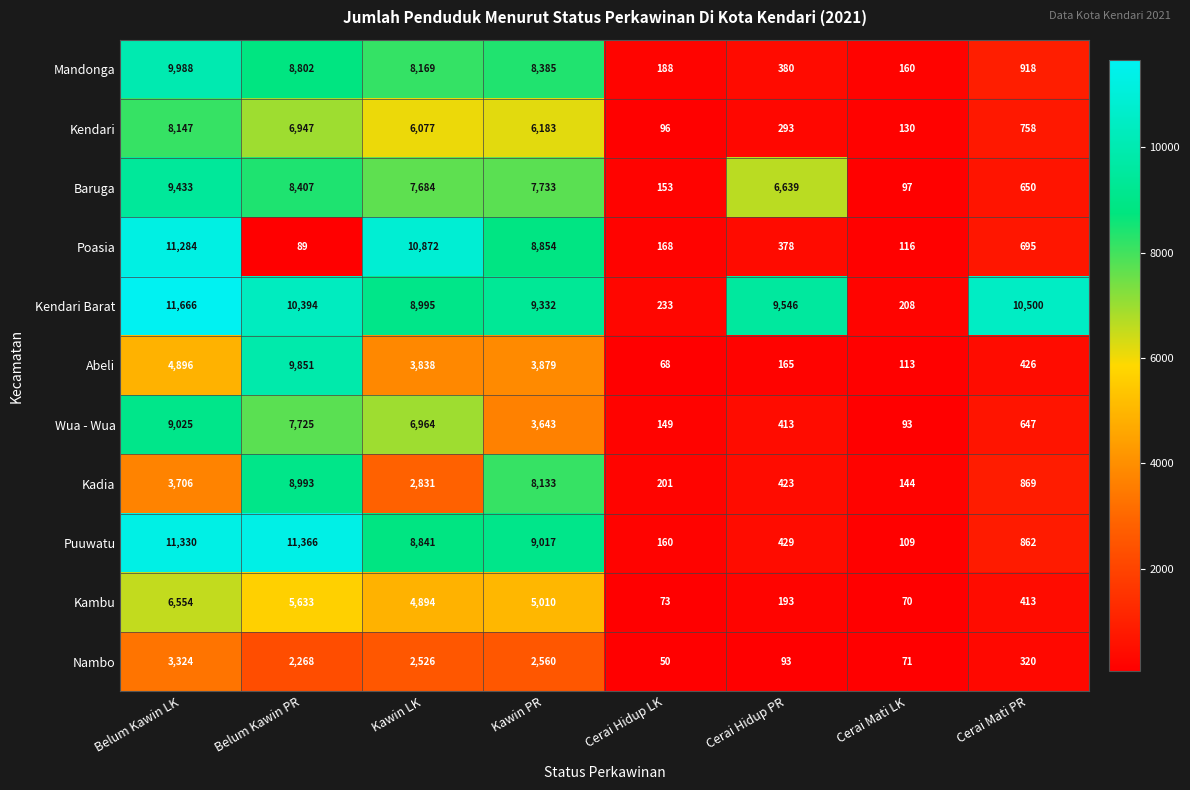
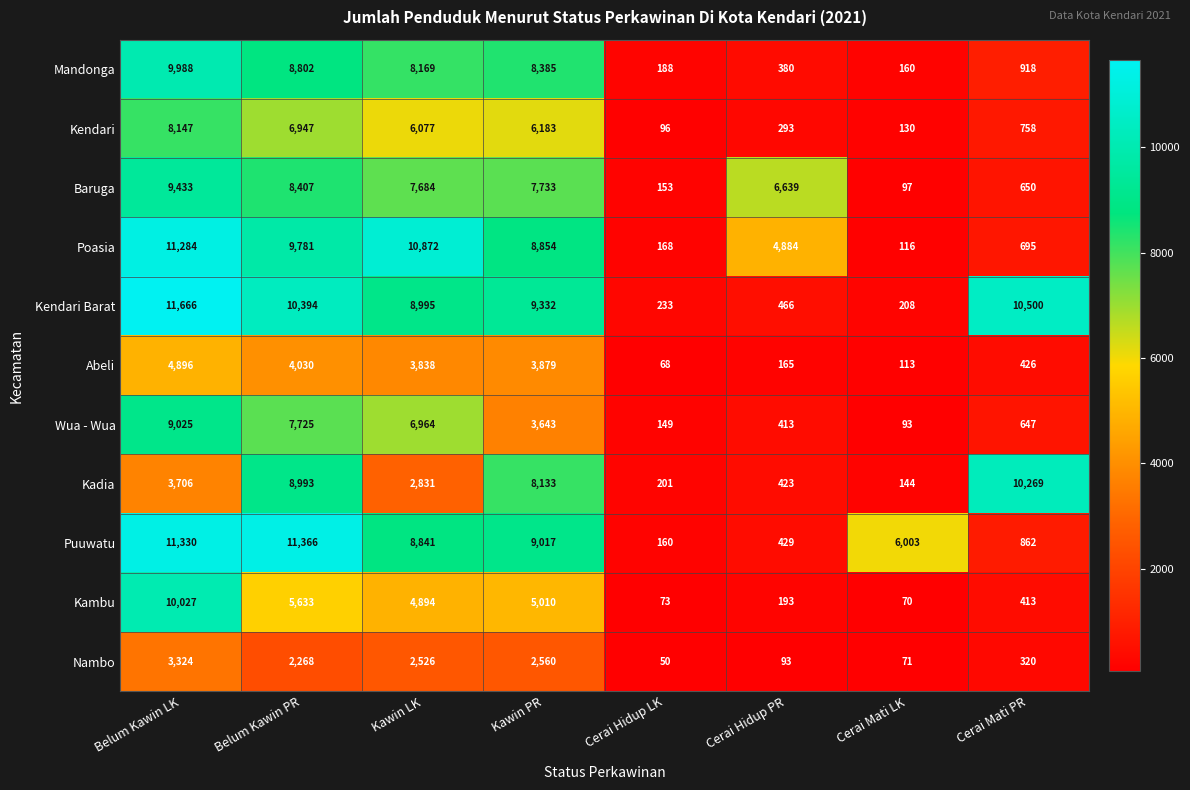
  {
    "Mandonga": {
      "Belum Kawin LK": "9,988",
      "Belum Kawin PR": "8,802",
      "Kawin LK": "8,169",
      "Kawin PR": "8,385",
      "Cerai Hidup LK": "188",
      "Cerai Hidup PR": "380",
      "Cerai Mati LK": "160",
      "Cerai Mati PR": "918"
    },
    "Kendari": {
      "Belum Kawin LK": "8,147",
      "Belum Kawin PR": "6,947",
      "Kawin LK": "6,077",
      "Kawin PR": "6,183",
      "Cerai Hidup LK": "96",
      "Cerai Hidup PR": "293",
      "Cerai Mati LK": "130",
      "Cerai Mati PR": "758"
    },
    "Baruga": {
      "Belum Kawin LK": "9,433",
      "Belum Kawin PR": "8,407",
      "Kawin LK": "7,684",
      "Kawin PR": "7,733",
      "Cerai Hidup LK": "153",
      "Cerai Hidup PR": "6,639",
      "Cerai Mati LK": "97",
      "Cerai Mati PR": "650"
    },
    "Poasia": {
      "Belum Kawin LK": "11,284",
-     "Belum Kawin PR": "89",
+     "Belum Kawin PR": "9,781",
      "Kawin LK": "10,872",
      "Kawin PR": "8,854",
      "Cerai Hidup LK": "168",
-     "Cerai Hidup PR": "378",
+     "Cerai Hidup PR": "4,884",
      "Cerai Mati LK": "116",
      "Cerai Mati PR": "695"
    },
    "Kendari Barat": {
      "Belum Kawin LK": "11,666",
      "Belum Kawin PR": "10,394",
      "Kawin LK": "8,995",
      "Kawin PR": "9,332",
      "Cerai Hidup LK": "233",
-     "Cerai Hidup PR": "9,546",
+     "Cerai Hidup PR": "466",
      "Cerai Mati LK": "208",
      "Cerai Mati PR": "10,500"
    },
    "Abeli": {
      "Belum Kawin LK": "4,896",
-     "Belum Kawin PR": "9,851",
+     "Belum Kawin PR": "4,030",
      "Kawin LK": "3,838",
      "Kawin PR": "3,879",
      "Cerai Hidup LK": "68",
      "Cerai Hidup PR": "165",
      "Cerai Mati LK": "113",
      "Cerai Mati PR": "426"
    },
    "Wua - Wua": {
      "Belum Kawin LK": "9,025",
      "Belum Kawin PR": "7,725",
      "Kawin LK": "6,964",
      "Kawin PR": "3,643",
      "Cerai Hidup LK": "149",
      "Cerai Hidup PR": "413",
      "Cerai Mati LK": "93",
      "Cerai Mati PR": "647"
    },
    "Kadia": {
      "Belum Kawin LK": "3,706",
      "Belum Kawin PR": "8,993",
      "Kawin LK": "2,831",
      "Kawin PR": "8,133",
      "Cerai Hidup LK": "201",
      "Cerai Hidup PR": "423",
      "Cerai Mati LK": "144",
-     "Cerai Mati PR": "869"
+     "Cerai Mati PR": "10,269"
    },
    "Puuwatu": {
      "Belum Kawin LK": "11,330",
      "Belum Kawin PR": "11,366",
      "Kawin LK": "8,841",
      "Kawin PR": "9,017",
      "Cerai Hidup LK": "160",
      "Cerai Hidup PR": "429",
-     "Cerai Mati LK": "109",
+     "Cerai Mati LK": "6,003",
      "Cerai Mati PR": "862"
    },
    "Kambu": {
-     "Belum Kawin LK": "6,554",
+     "Belum Kawin LK": "10,027",
      "Belum Kawin PR": "5,633",
      "Kawin LK": "4,894",
      "Kawin PR": "5,010",
      "Cerai Hidup LK": "73",
      "Cerai Hidup PR": "193",
      "Cerai Mati LK": "70",
      "Cerai Mati PR": "413"
    },
    "Nambo": {
      "Belum Kawin LK": "3,324",
      "Belum Kawin PR": "2,268",
      "Kawin LK": "2,526",
      "Kawin PR": "2,560",
      "Cerai Hidup LK": "50",
      "Cerai Hidup PR": "93",
      "Cerai Mati LK": "71",
      "Cerai Mati PR": "320"
    }
  }
